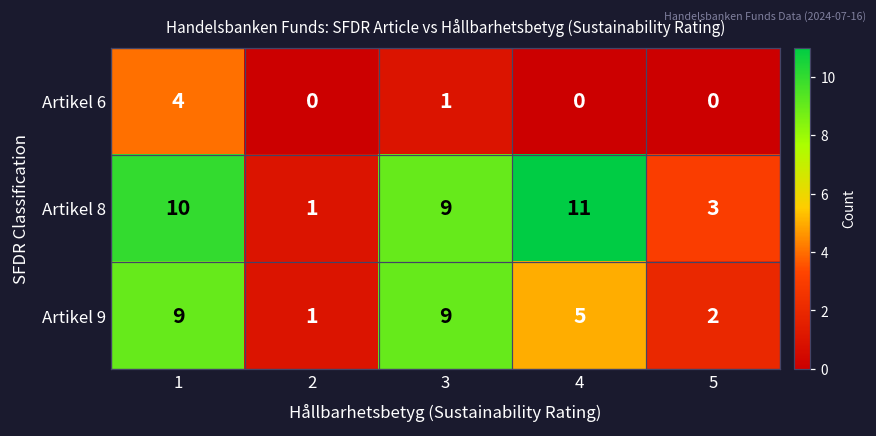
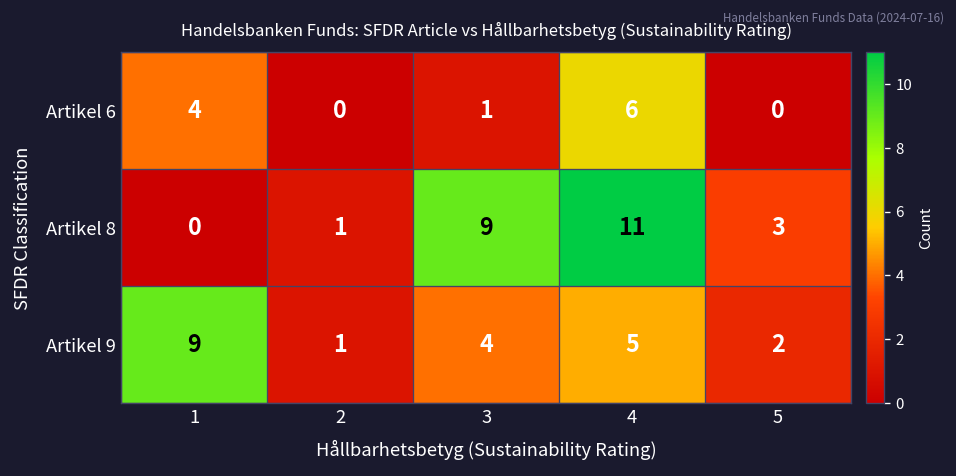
  {
    "Artikel 6": {
      "1": 4,
      "2": 0,
      "3": 1,
-     "4": 0,
+     "4": 6,
      "5": 0
    },
    "Artikel 8": {
-     "1": 10,
+     "1": 0,
      "2": 1,
      "3": 9,
      "4": 11,
      "5": 3
    },
    "Artikel 9": {
      "1": 9,
      "2": 1,
-     "3": 9,
+     "3": 4,
      "4": 5,
      "5": 2
    }
  }
